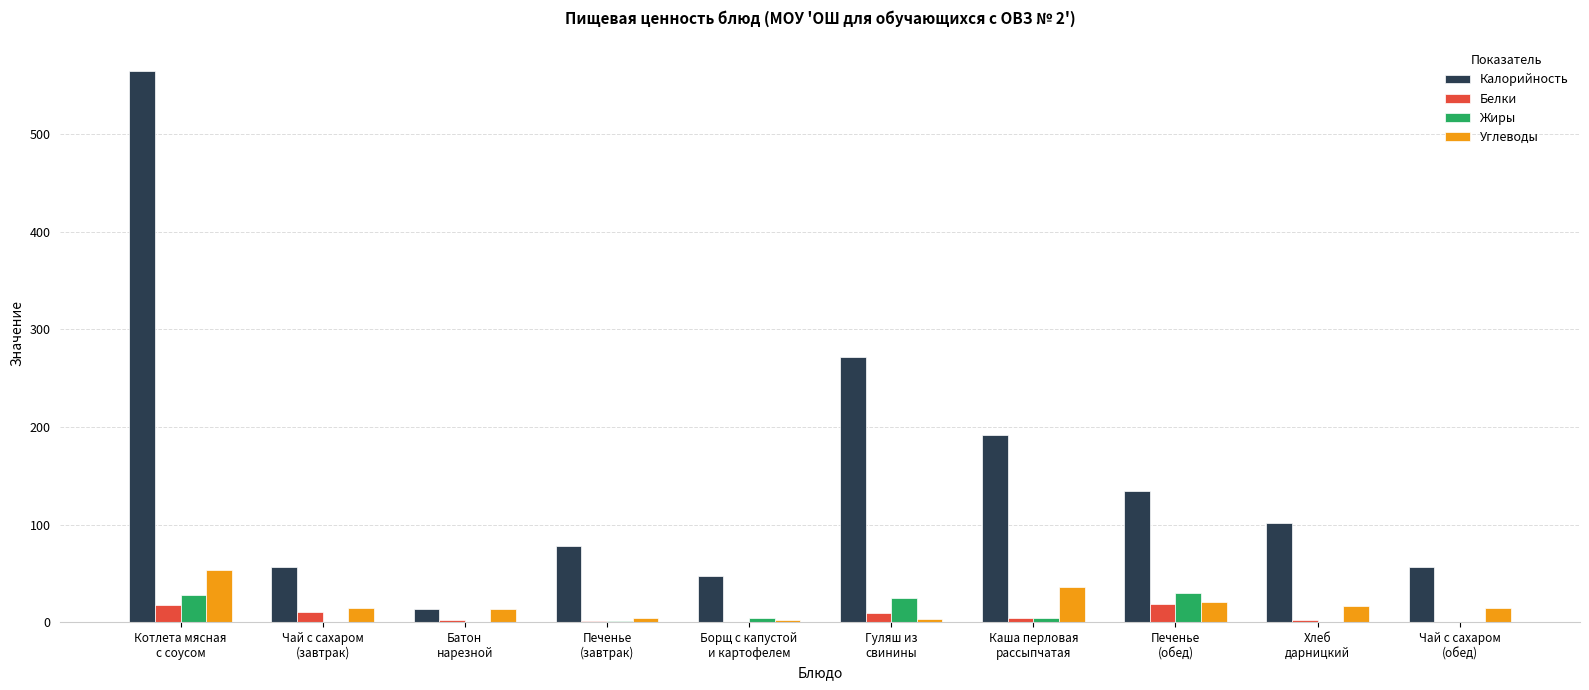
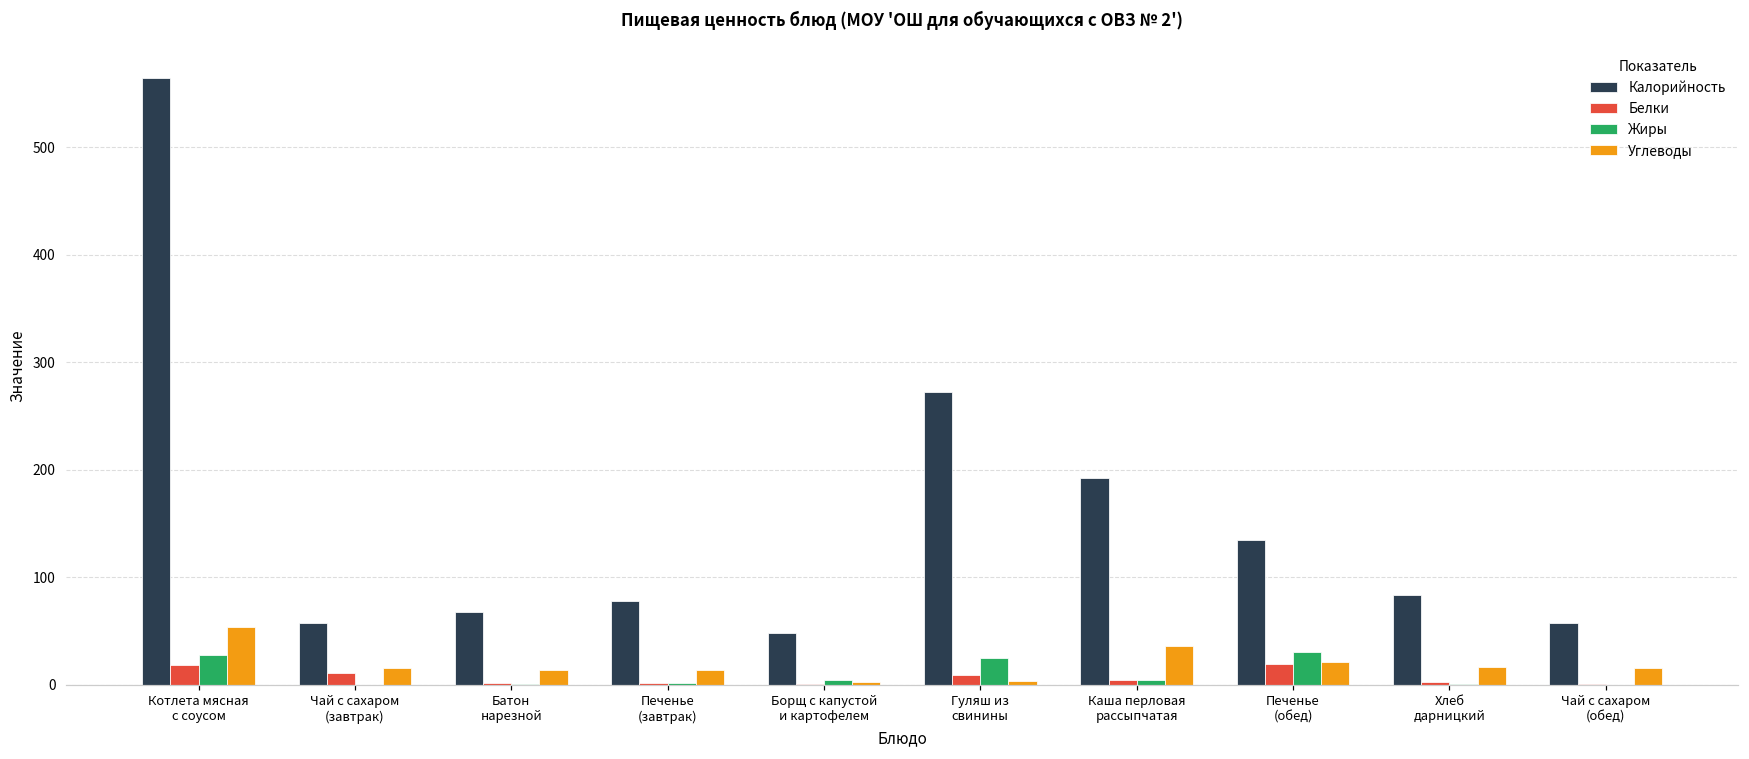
  {
    "Калорийность": {
      "Котлета мясная с соусом": 570,
      "Чай с сахаром (завтрак)": 60,
-     "Батон нарезной": 10,
+     "Батон нарезной": 70,
      "Печенье (завтрак)": 80,
      "Борщ с капустой и картофелем": 50,
      "Гуляш из свинины": 270,
      "Каша перловая рассыпчатая": 190,
      "Печенье (обед)": 140,
-     "Хлеб дарницкий": 100,
+     "Хлеб дарницкий": 80,
      "Чай с сахаром (обед)": 60
    },
    "Белки": {
      "Котлета мясная с соусом": 20,
      "Чай с сахаром (завтрак)": 10,
      "Гуляш из свинины": 10,
      "Каша перловая рассыпчатая": 0,
      "Печенье (обед)": 20,
      "Хлеб дарницкий": 0
    },
    "Жиры": {
      "Котлета мясная с соусом": 30,
      "Борщ с капустой и картофелем": 0,
      "Гуляш из свинины": 20,
      "Каша перловая рассыпчатая": 0,
      "Печенье (обед)": 30
    },
    "Углеводы": {
      "Котлета мясная с соусом": 50,
      "Чай с сахаром (завтрак)": 20,
      "Батон нарезной": 10,
-     "Печенье (завтрак)": 0,
+     "Печенье (завтрак)": 10,
      "Гуляш из свинины": 0,
      "Каша перловая рассыпчатая": 40,
      "Печенье (обед)": 20,
      "Хлеб дарницкий": 20,
      "Чай с сахаром (обед)": 20
    }
  }
